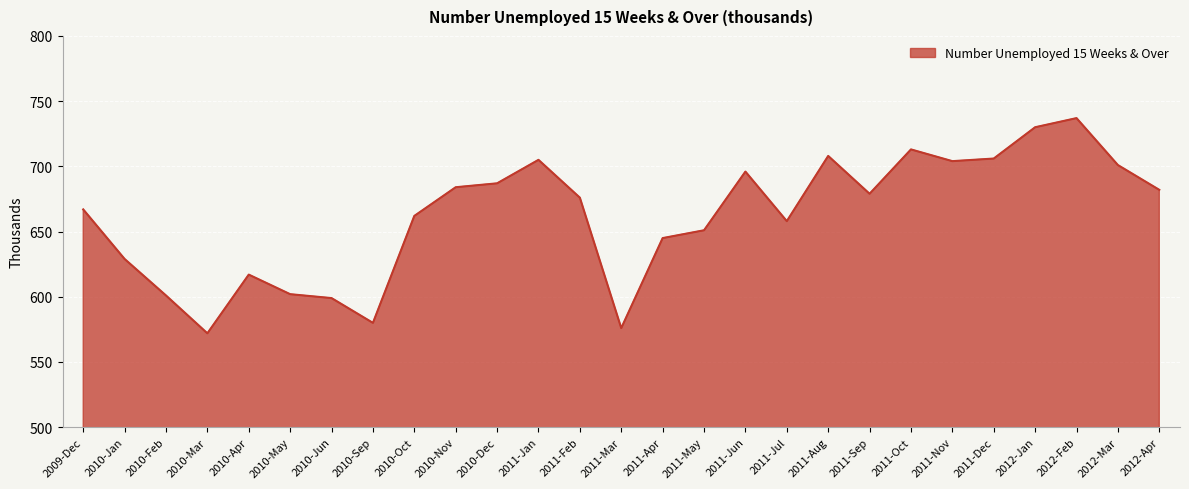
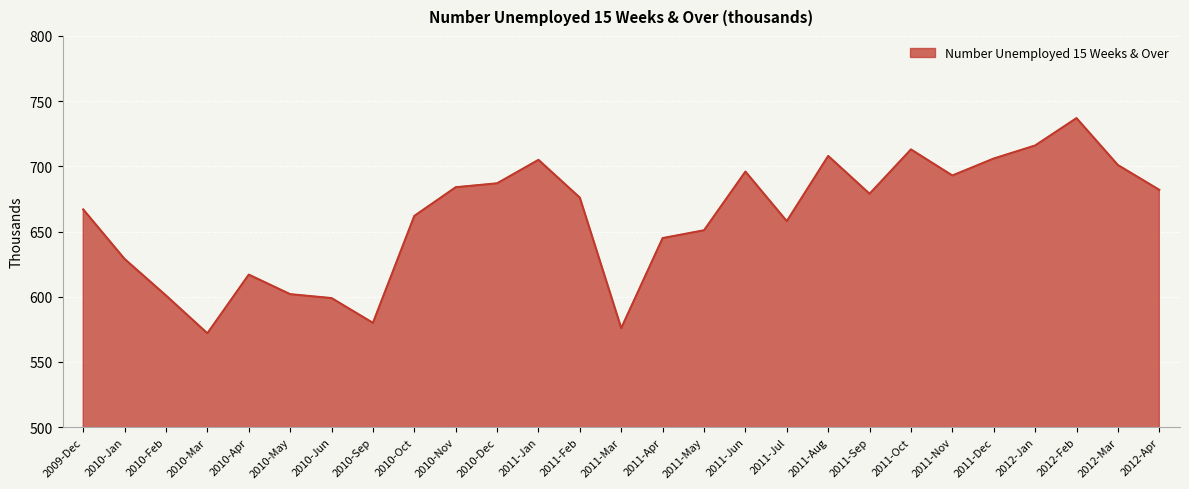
  {
    "2009-Dec": 667,
    "2010-Jan": 629,
    "2010-Feb": 601,
    "2010-Mar": 572,
    "2010-Apr": 617,
    "2010-May": 602,
    "2010-Jun": 599,
    "2010-Sep": 580,
    "2010-Oct": 662,
    "2010-Nov": 684,
    "2010-Dec": 687,
    "2011-Jan": 705,
    "2011-Feb": 676,
    "2011-Mar": 576,
    "2011-Apr": 645,
    "2011-May": 651,
    "2011-Jun": 696,
    "2011-Jul": 658,
    "2011-Aug": 708,
    "2011-Sep": 679,
    "2011-Oct": 713,
-   "2011-Nov": 704,
+   "2011-Nov": 693,
    "2011-Dec": 706,
-   "2012-Jan": 730,
+   "2012-Jan": 716,
    "2012-Feb": 737,
    "2012-Mar": 701,
    "2012-Apr": 682
  }
